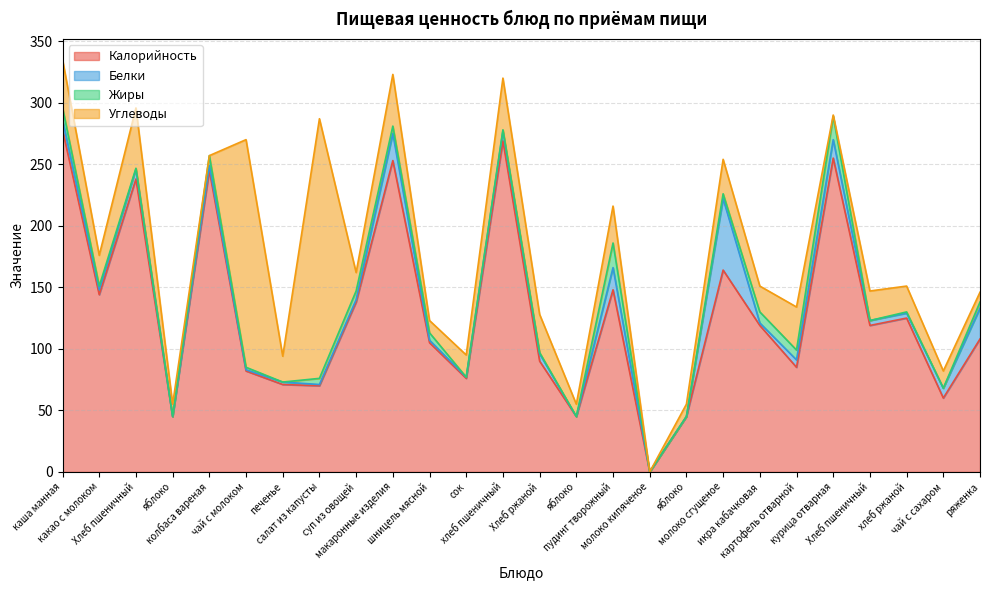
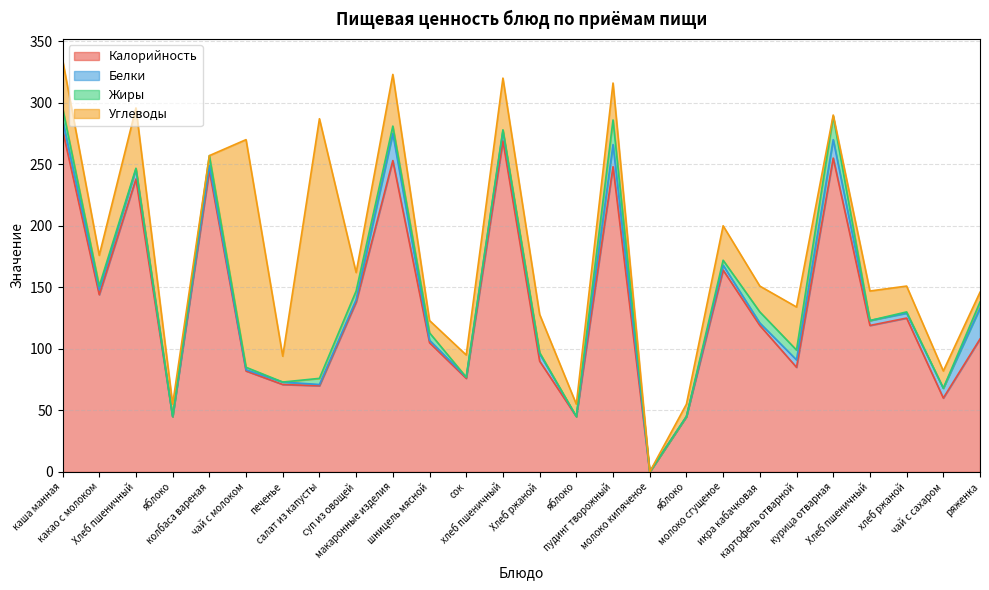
  {
    "Калорийность": {
      "каша манная": 278,
      "какао с молоком": 144,
      "колбаса вареная": 245,
      "макаронные изделия": 253,
      "хлеб пшеничный": 269,
      "Хлеб ржаной": 90,
-     "пудинг творожный": 148,
+     "пудинг творожный": 248,
      "молоко сгущеное": 164,
      "картофель отварной": 85,
      "курица отварная": 255,
      "хлеб ржаной": 125,
      "чай с сахаром": 60,
      "ряженка": 108
    },
    "Белки": {
      "каша манная": 8,
      "какао с молоком": 4,
      "колбаса вареная": 4,
      "макаронные изделия": 22,
      "пудинг творожный": 18,
-     "молоко сгущеное": 58,
+     "молоко сгущеное": 4,
      "картофель отварной": 6,
      "курица отварная": 15,
      "ряженка": 25
    },
    "Жиры": {
      "каша манная": 10,
      "какао с молоком": 3,
      "салат из капусты": 5,
      "суп из овощей": 7,
      "макаронные изделия": 6,
      "шницель мясной": 6,
      "пудинг творожный": 20,
      "молоко сгущеное": 4,
      "икра кабачковая": 9,
      "картофель отварной": 8,
      "ряженка": 5
    },
    "Углеводы": {
      "каша манная": 39,
      "какао с молоком": 25,
      "чай с молоком": 185,
      "печенье": 21,
      "салат из капусты": 211,
      "суп из овощей": 15,
      "макаронные изделия": 42,
      "шницель мясной": 10,
      "сок": 18,
      "хлеб пшеничный": 42,
      "Хлеб ржаной": 31,
      "пудинг творожный": 30,
      "молоко сгущеное": 28,
      "икра кабачковая": 21,
      "картофель отварной": 35,
      "хлеб ржаной": 21,
      "чай с сахаром": 14,
      "ряженка": 8
    }
  }
